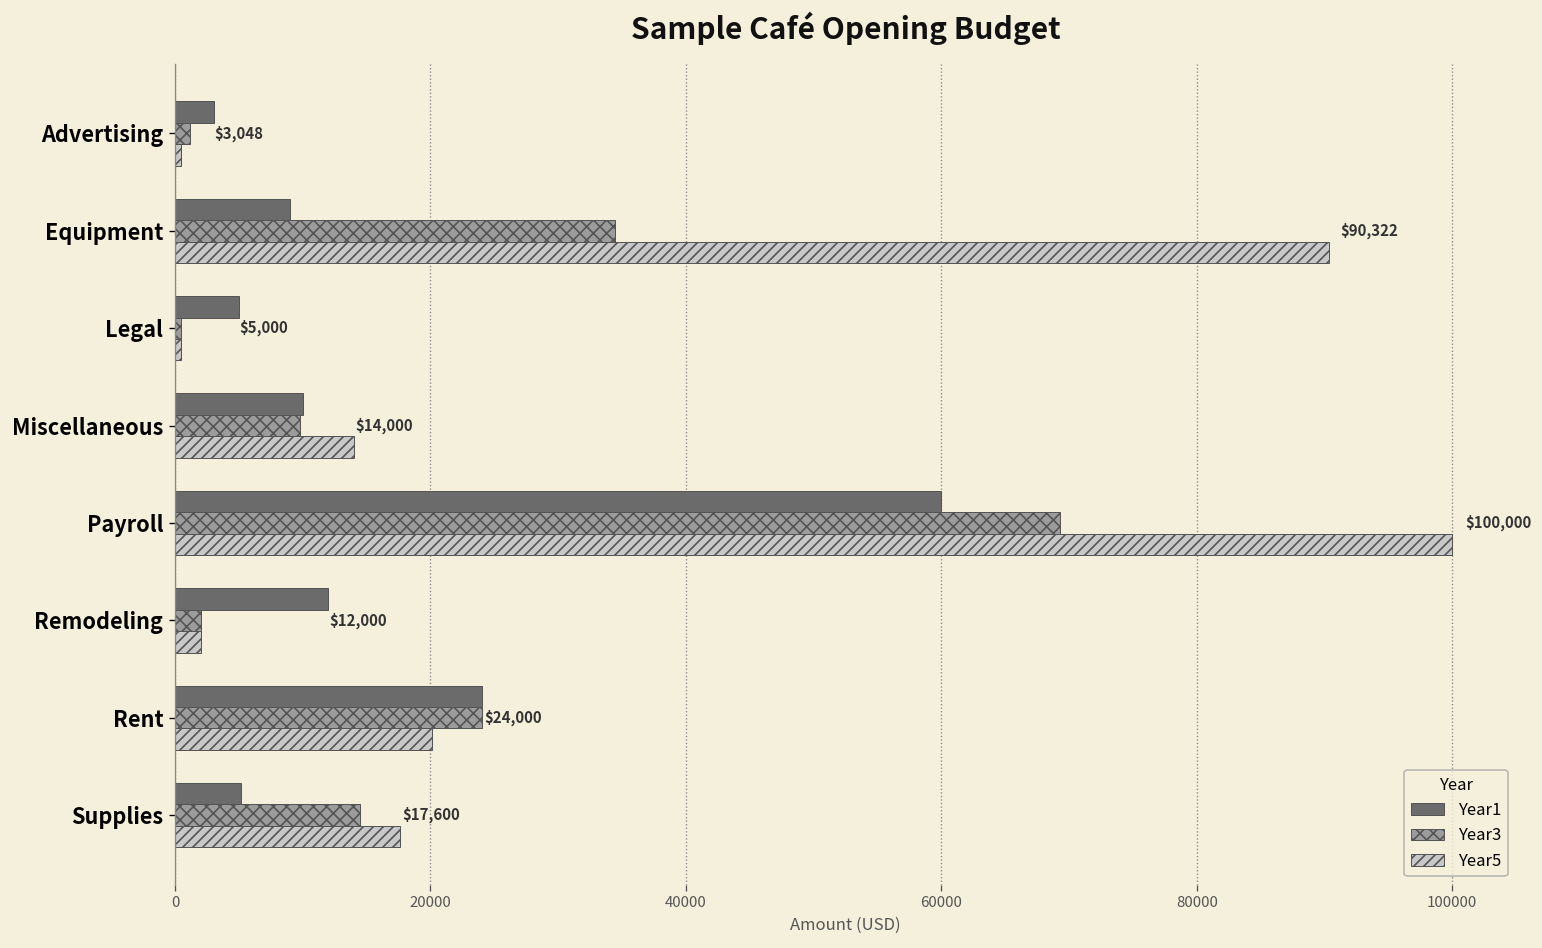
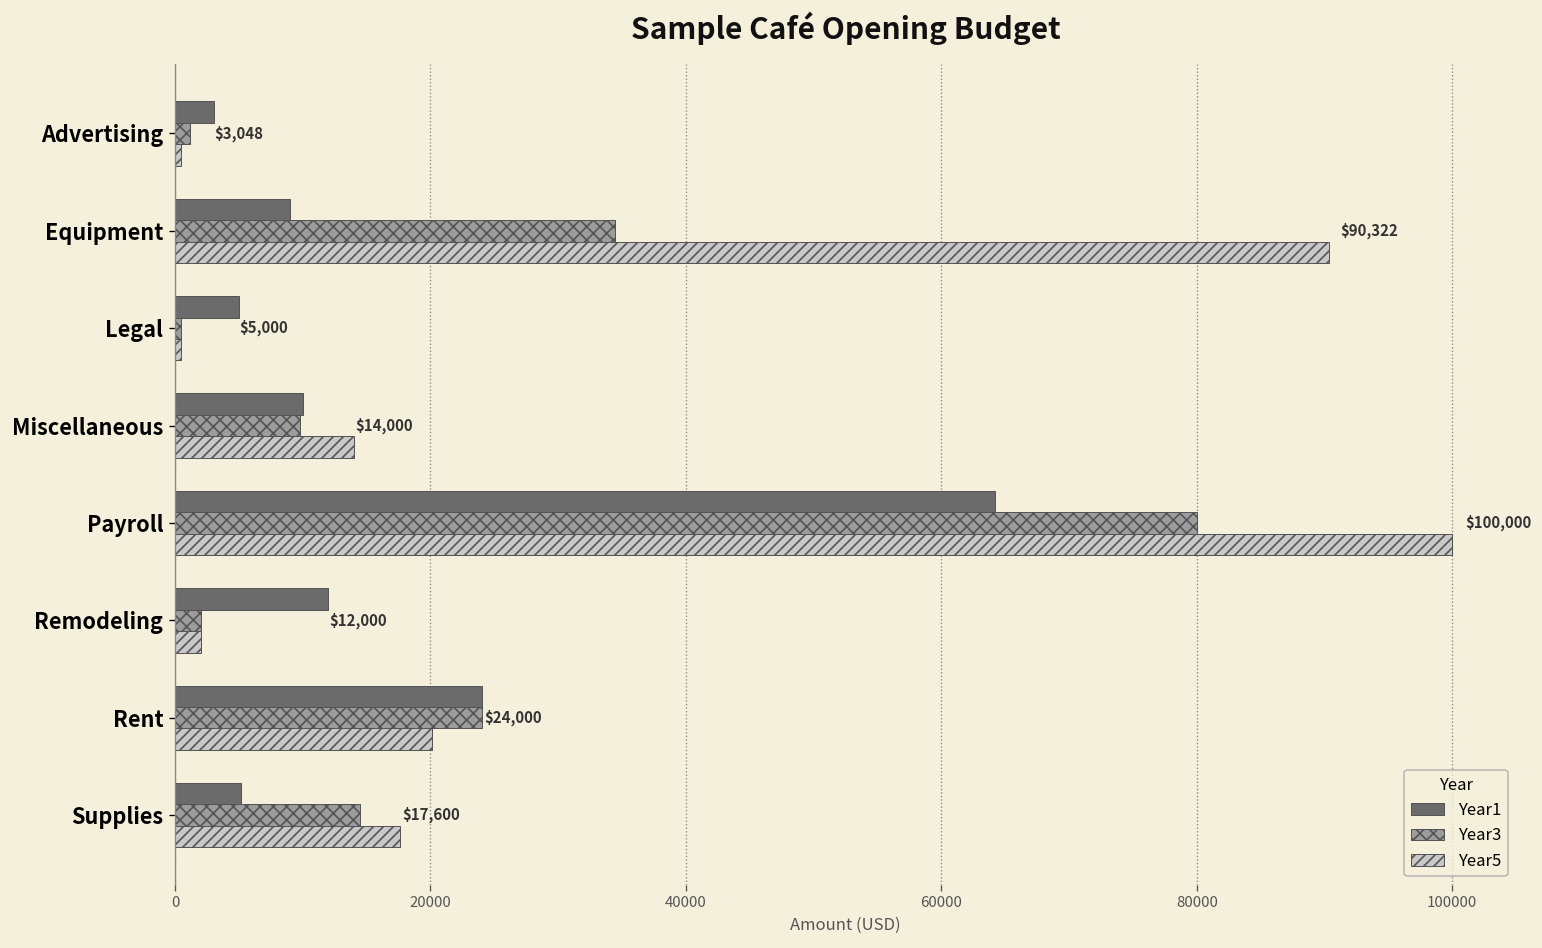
  {
    "Year1": {
      "Equipment": "9000",
      "Miscellaneous": "10000",
-     "Payroll": "60000",
+     "Payroll": "64200",
      "Supplies": "5200"
    },
    "Year3": {
      "Advertising": "1200",
      "Equipment": "34500",
      "Legal": "500",
      "Miscellaneous": "9800",
-     "Payroll": "69300",
+     "Payroll": "80000",
      "Remodeling": "2000",
      "Supplies": "14500"
    },
    "Year5": {
      "Equipment": "$90,322",
      "Miscellaneous": "$14,000",
      "Payroll": "$100,000",
      "Supplies": "$17,600"
    }
  }
